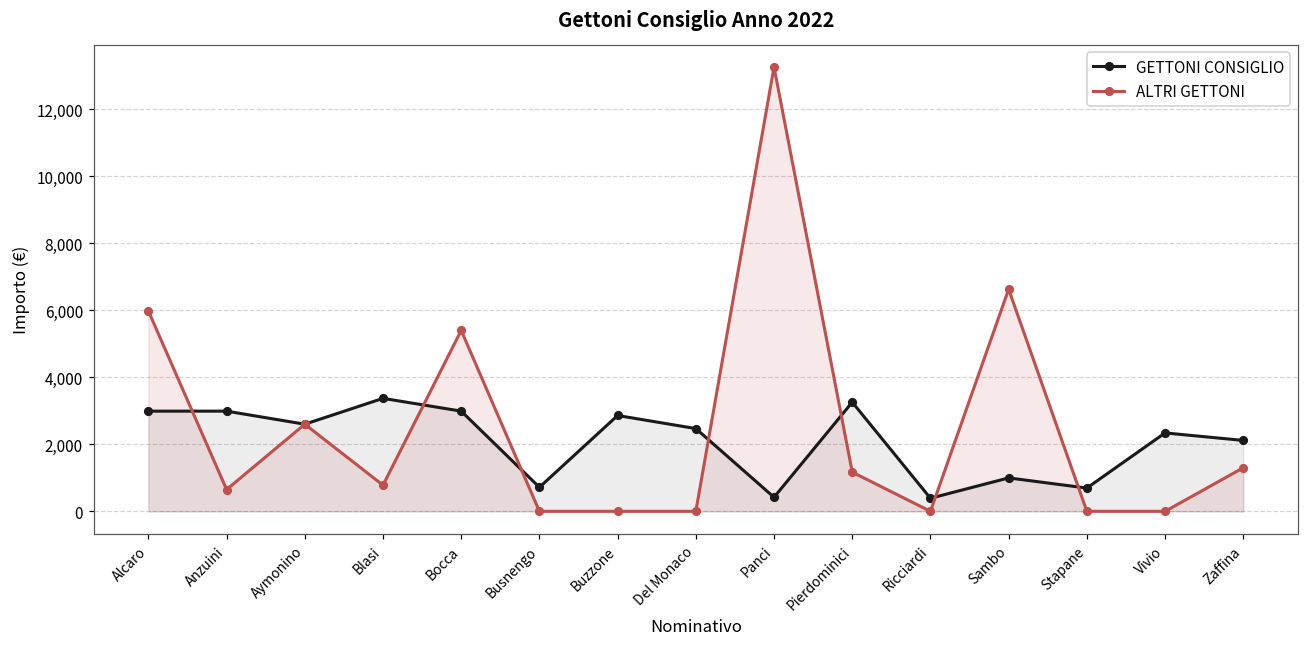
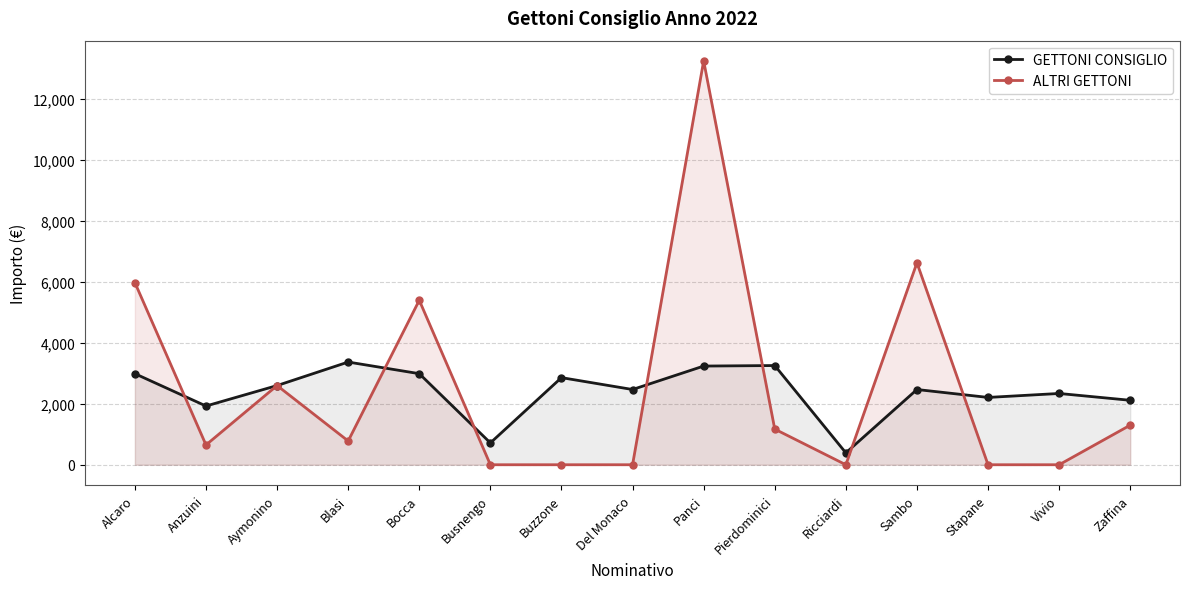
  {
    "GETTONI CONSIGLIO": {
      "Alcaro": "3,000",
-     "Anzuini": "3,000",
+     "Anzuini": "1,900",
      "Blasi": "3,400",
      "Bocca": "3,000",
      "Busnengo": "700",
      "Buzzone": "2,900",
      "Del Monaco": "2,500",
-     "Panci": "400",
+     "Panci": "3,200",
      "Pierdominici": "3,300",
      "Ricciardi": "400",
-     "Sambo": "1,000",
-     "Stapane": "700",
+     "Sambo": "2,500",
+     "Stapane": "2,200",
      "Vivio": "2,300",
      "Zaffina": "2,100"
    },
    "ALTRI GETTONI": {
      "Alcaro": "6,000",
      "Anzuini": "700",
      "Blasi": "800",
      "Bocca": "5,400",
      "Busnengo": "0",
      "Buzzone": "0",
      "Del Monaco": "0",
      "Panci": "13,300",
      "Pierdominici": "1,200",
      "Ricciardi": "0",
      "Sambo": "6,600",
      "Stapane": "0",
      "Vivio": "0",
      "Zaffina": "1,300"
    }
  }
